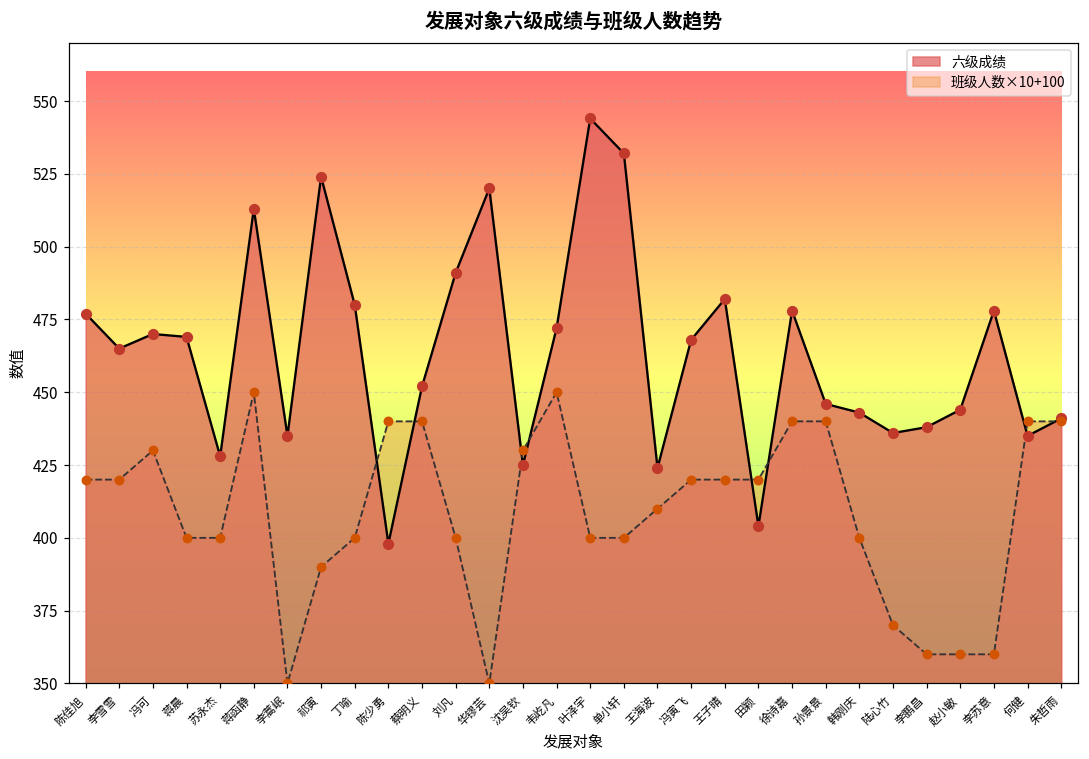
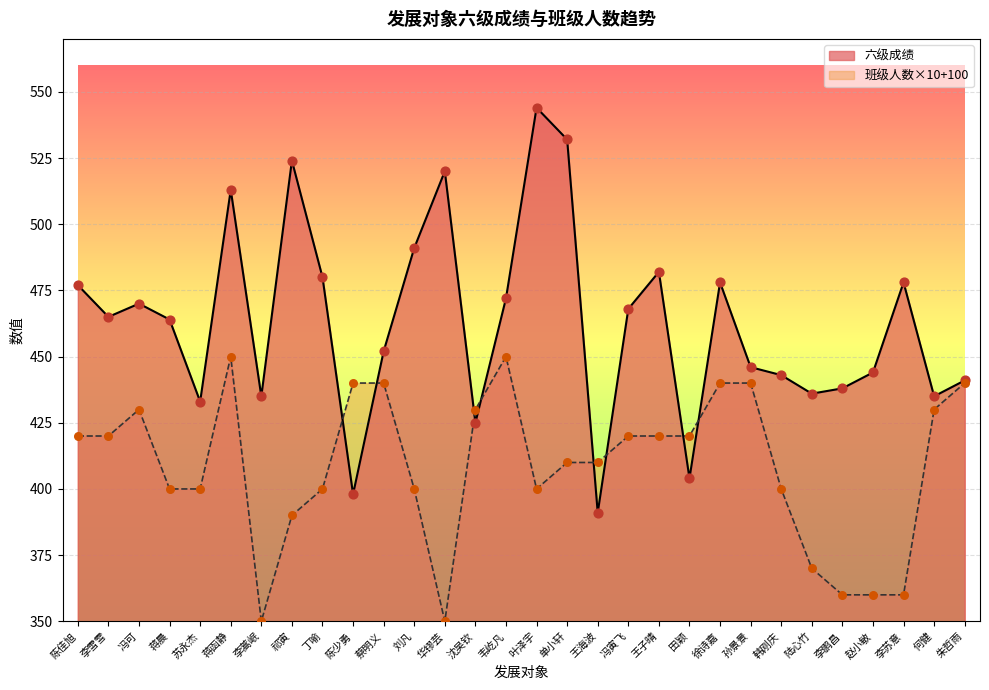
  {
    "六级成绩": {
      "陈佳旭": 477,
      "李雪雪": 465,
      "冯可": 470,
-     "蒋晨": 469,
-     "苏永杰": 428,
+     "蒋晨": 464,
+     "苏永杰": 433,
      "蒋函静": 513,
      "李蒿岷": 435,
      "祁寅": 524,
      "丁喻": 480,
      "陈少勇": 398,
      "蔡明义": 452,
      "刘凡": 491,
      "华镠芸": 520,
      "沈吴钦": 425,
      "韦屹凡": 472,
      "叶泽宇": 544,
      "单小轩": 532,
-     "王海波": 424,
+     "王海波": 391,
      "冯寅飞": 468,
      "王子晴": 482,
      "田颖": 404,
      "徐诗嘉": 478,
      "孙景景": 446,
      "韩刚庆": 443,
      "陆心竹": 436,
      "李鹏昌": 438,
      "赵小敏": 444,
      "李苏意": 478,
      "何健": 435,
      "朱哲雨": 441
    },
    "班级人数×10+100": {
      "陈佳旭": 420,
      "李雪雪": 420,
      "冯可": 430,
      "蒋晨": 400,
      "苏永杰": 400,
      "蒋函静": 450,
      "李蒿岷": 350,
      "祁寅": 390,
      "丁喻": 400,
      "陈少勇": 440,
      "蔡明义": 440,
      "刘凡": 400,
      "华镠芸": 350,
      "沈吴钦": 430,
      "韦屹凡": 450,
      "叶泽宇": 400,
-     "单小轩": 400,
+     "单小轩": 410,
      "王海波": 410,
      "冯寅飞": 420,
      "王子晴": 420,
      "田颖": 420,
      "徐诗嘉": 440,
      "孙景景": 440,
      "韩刚庆": 400,
      "陆心竹": 370,
      "李鹏昌": 360,
      "赵小敏": 360,
      "李苏意": 360,
-     "何健": 440,
+     "何健": 430,
      "朱哲雨": 440
    }
  }
